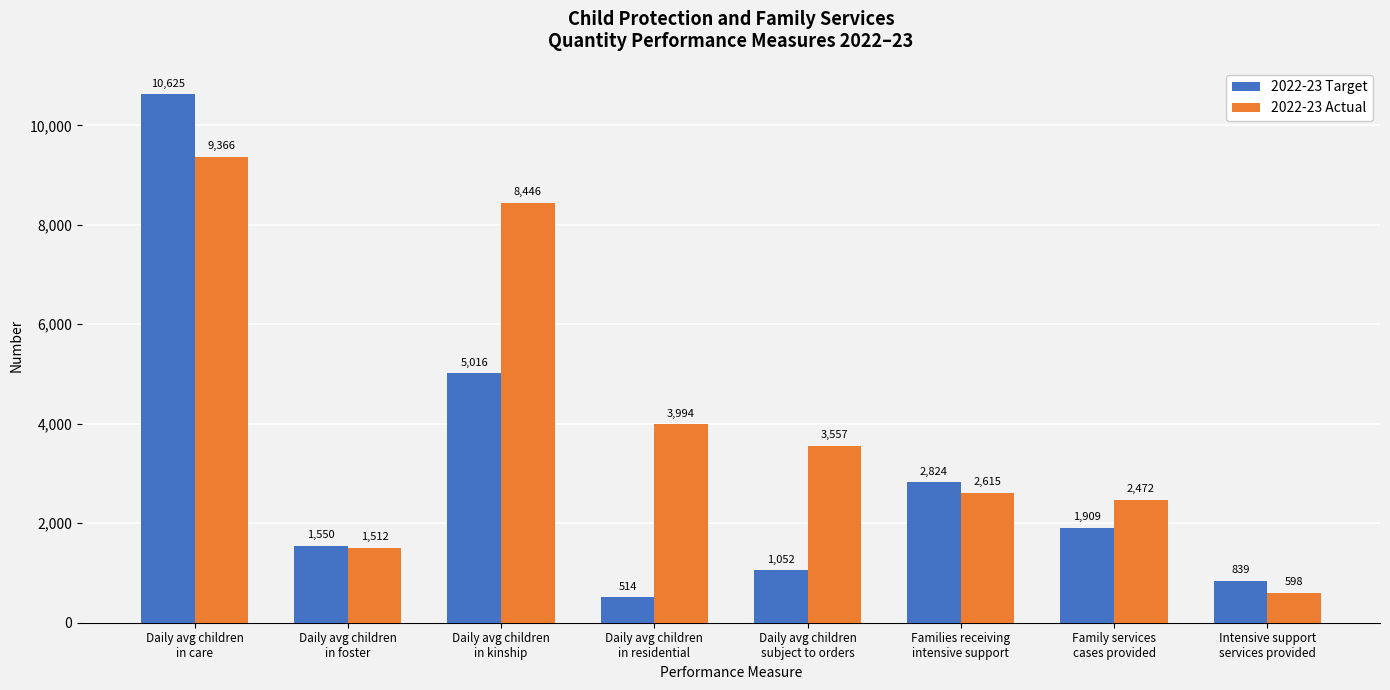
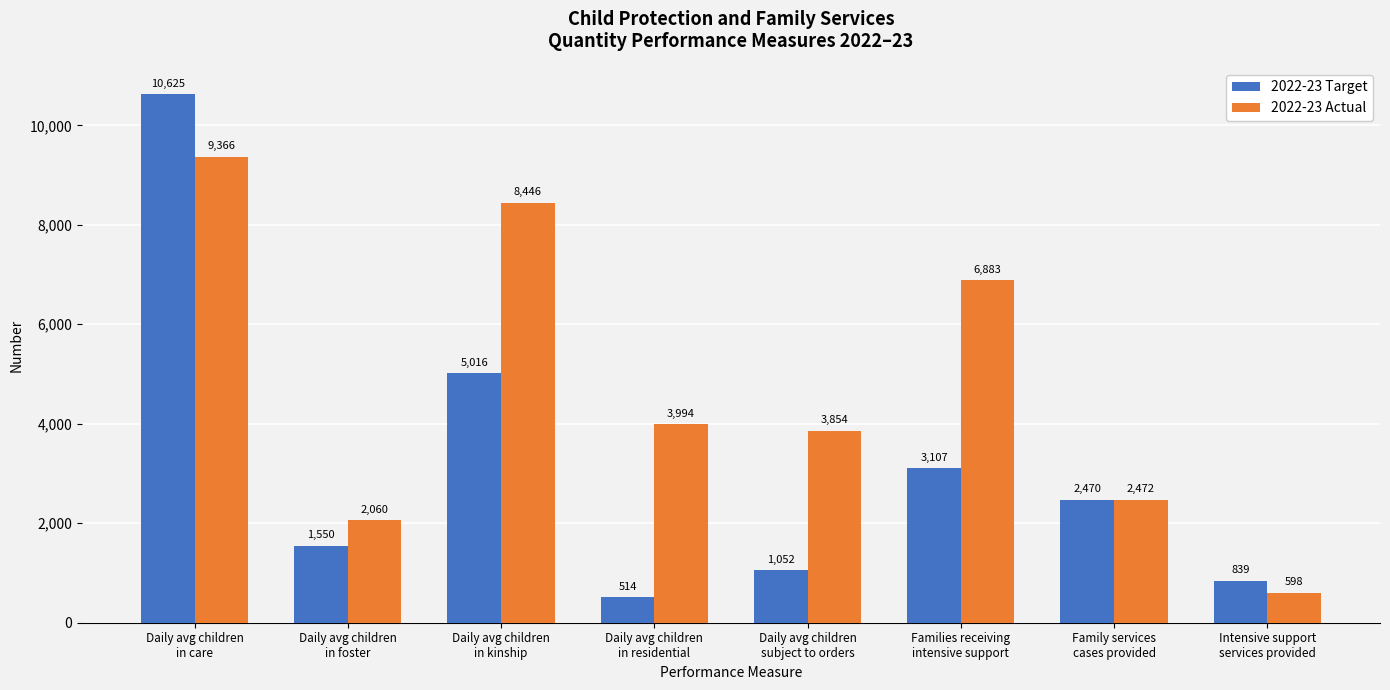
  {
    "2022-23 Target": {
      "Daily avg children in care": "10,625",
      "Daily avg children in foster": "1,550",
      "Daily avg children in kinship": "5,016",
      "Daily avg children in residential": "514",
      "Daily avg children subject to orders": "1,052",
-     "Families receiving intensive support": "2,824",
-     "Family services cases provided": "1,909",
+     "Families receiving intensive support": "3,107",
+     "Family services cases provided": "2,470",
      "Intensive support services provided": "839"
    },
    "2022-23 Actual": {
      "Daily avg children in care": "9,366",
-     "Daily avg children in foster": "1,512",
+     "Daily avg children in foster": "2,060",
      "Daily avg children in kinship": "8,446",
      "Daily avg children in residential": "3,994",
-     "Daily avg children subject to orders": "3,557",
-     "Families receiving intensive support": "2,615",
+     "Daily avg children subject to orders": "3,854",
+     "Families receiving intensive support": "6,883",
      "Family services cases provided": "2,472",
      "Intensive support services provided": "598"
    }
  }
